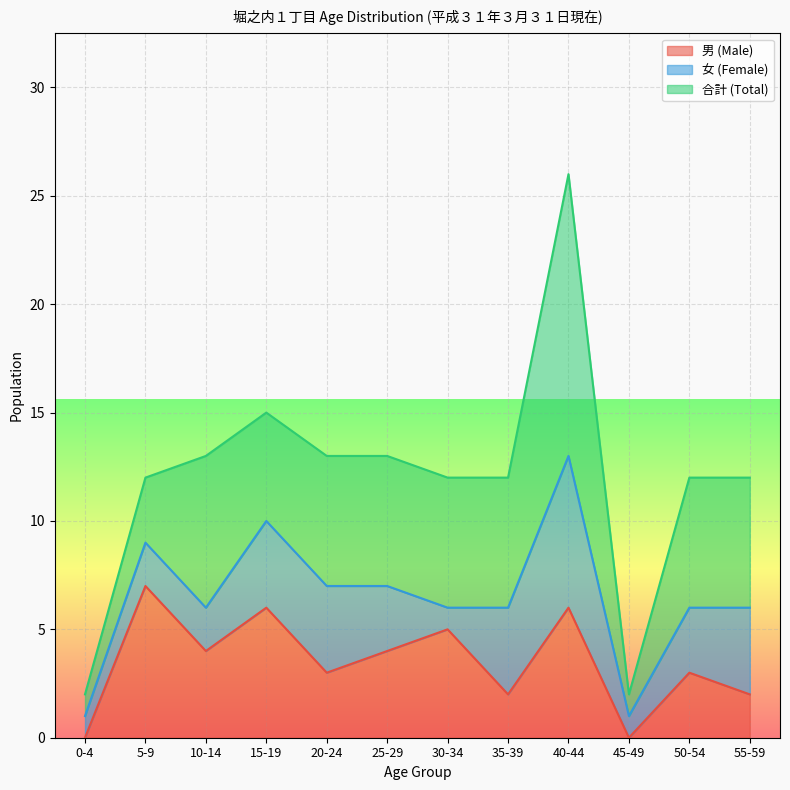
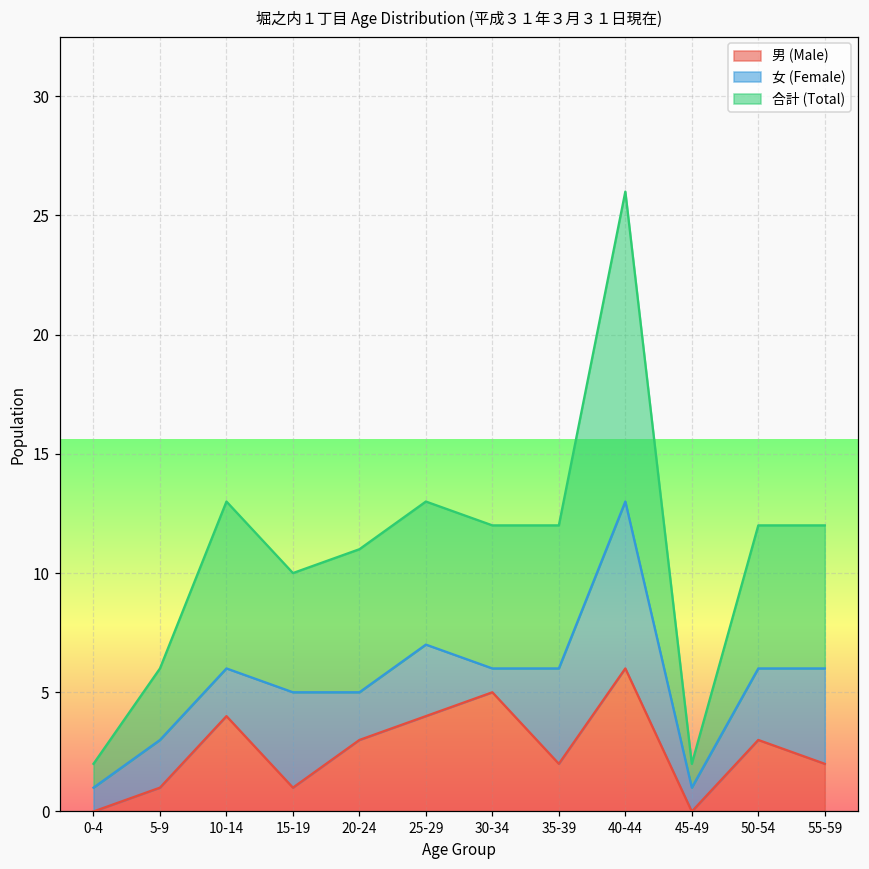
  {
    "男 (Male)": {
      "0-4": 0,
-     "5-9": 7,
+     "5-9": 1,
      "10-14": 4,
-     "15-19": 6,
+     "15-19": 1,
      "20-24": 3,
      "25-29": 4,
      "30-34": 5,
      "35-39": 2,
      "40-44": 6,
      "45-49": 0,
      "50-54": 3,
      "55-59": 2
    },
    "女 (Female)": {
      "0-4": 1,
      "5-9": 2,
      "10-14": 2,
      "15-19": 4,
-     "20-24": 4,
+     "20-24": 2,
      "25-29": 3,
      "30-34": 1,
      "35-39": 4,
      "40-44": 7,
      "45-49": 1,
      "50-54": 3,
      "55-59": 4
    },
    "合計 (Total)": {
      "0-4": 1,
      "5-9": 3,
      "10-14": 7,
      "15-19": 5,
      "20-24": 6,
      "25-29": 6,
      "30-34": 6,
      "35-39": 6,
      "40-44": 13,
      "45-49": 1,
      "50-54": 6,
      "55-59": 6
    }
  }
